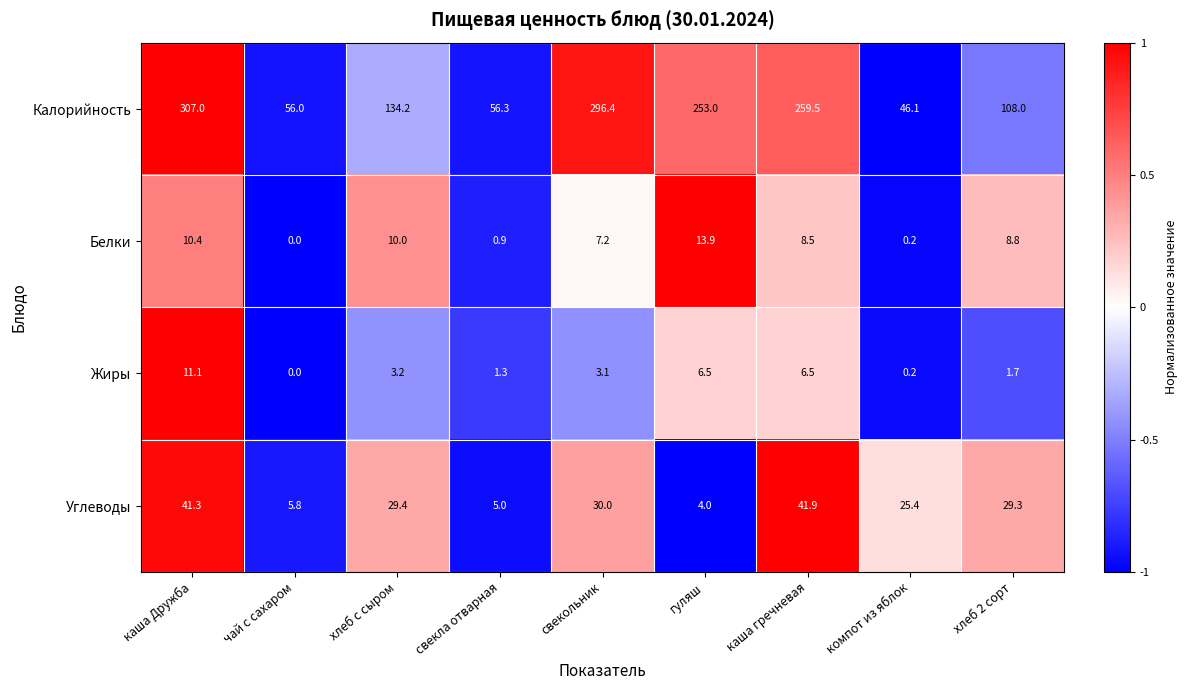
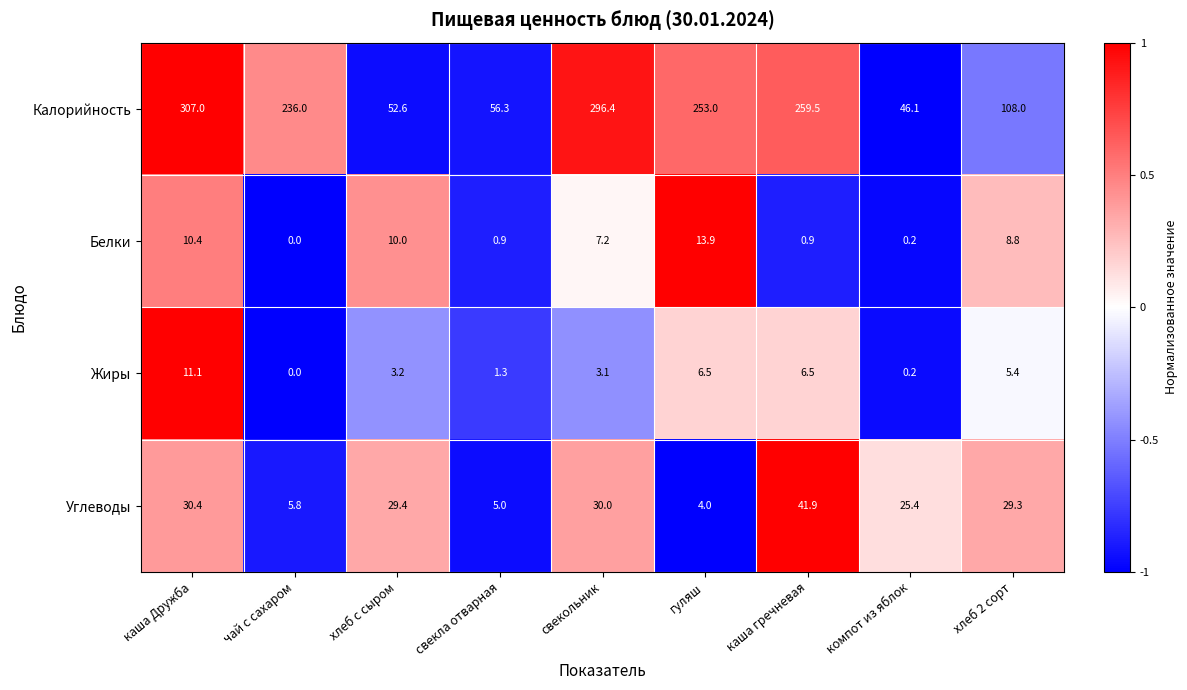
  {
    "Калорийность": {
      "каша Дружба": 307.0,
-     "чай с сахаром": 56.0,
-     "хлеб с сыром": 134.2,
+     "чай с сахаром": 236.0,
+     "хлеб с сыром": 52.6,
      "свекла отварная": 56.3,
      "свекольник": 296.4,
      "гуляш": 253.0,
      "каша гречневая": 259.5,
      "компот из яблок": 46.1,
      "хлеб 2 сорт": 108.0
    },
    "Белки": {
      "каша Дружба": 10.4,
      "чай с сахаром": 0.0,
      "хлеб с сыром": 10.0,
      "свекла отварная": 0.9,
      "свекольник": 7.2,
      "гуляш": 13.9,
-     "каша гречневая": 8.5,
+     "каша гречневая": 0.9,
      "компот из яблок": 0.2,
      "хлеб 2 сорт": 8.8
    },
    "Жиры": {
      "каша Дружба": 11.1,
      "чай с сахаром": 0.0,
      "хлеб с сыром": 3.2,
      "свекла отварная": 1.3,
      "свекольник": 3.1,
      "гуляш": 6.5,
      "каша гречневая": 6.5,
      "компот из яблок": 0.2,
-     "хлеб 2 сорт": 1.7
+     "хлеб 2 сорт": 5.4
    },
    "Углеводы": {
-     "каша Дружба": 41.3,
+     "каша Дружба": 30.4,
      "чай с сахаром": 5.8,
      "хлеб с сыром": 29.4,
      "свекла отварная": 5.0,
      "свекольник": 30.0,
      "гуляш": 4.0,
      "каша гречневая": 41.9,
      "компот из яблок": 25.4,
      "хлеб 2 сорт": 29.3
    }
  }
